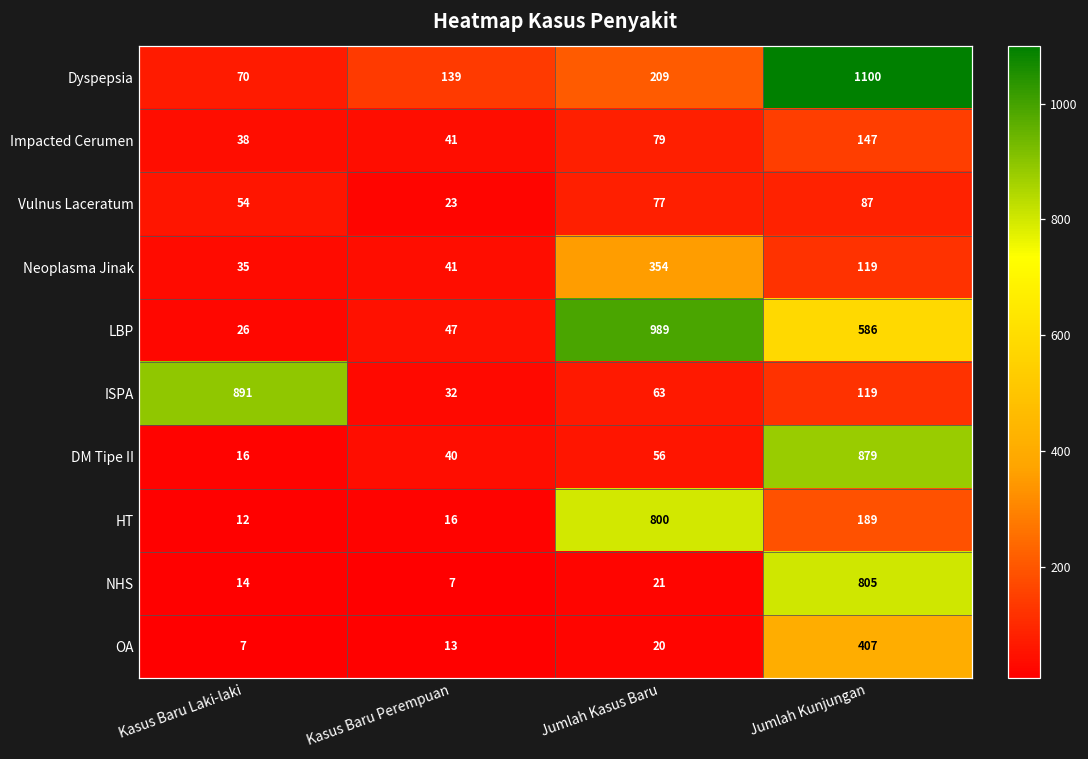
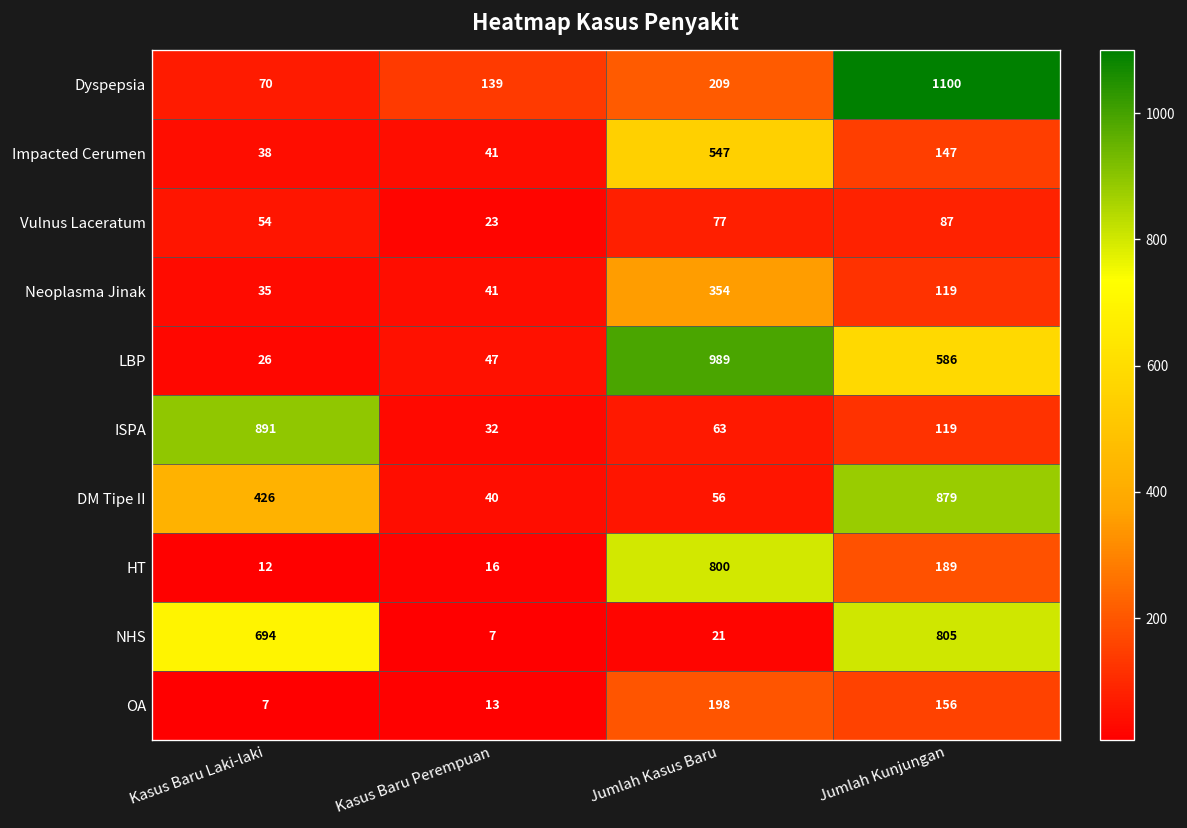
  {
    "Dyspepsia": {
      "Kasus Baru Laki-laki": 70,
      "Kasus Baru Perempuan": 139,
      "Jumlah Kasus Baru": 209,
      "Jumlah Kunjungan": 1100
    },
    "Impacted Cerumen": {
      "Kasus Baru Laki-laki": 38,
      "Kasus Baru Perempuan": 41,
-     "Jumlah Kasus Baru": 79,
+     "Jumlah Kasus Baru": 547,
      "Jumlah Kunjungan": 147
    },
    "Vulnus Laceratum": {
      "Kasus Baru Laki-laki": 54,
      "Kasus Baru Perempuan": 23,
      "Jumlah Kasus Baru": 77,
      "Jumlah Kunjungan": 87
    },
    "Neoplasma Jinak": {
      "Kasus Baru Laki-laki": 35,
      "Kasus Baru Perempuan": 41,
      "Jumlah Kasus Baru": 354,
      "Jumlah Kunjungan": 119
    },
    "LBP": {
      "Kasus Baru Laki-laki": 26,
      "Kasus Baru Perempuan": 47,
      "Jumlah Kasus Baru": 989,
      "Jumlah Kunjungan": 586
    },
    "ISPA": {
      "Kasus Baru Laki-laki": 891,
      "Kasus Baru Perempuan": 32,
      "Jumlah Kasus Baru": 63,
      "Jumlah Kunjungan": 119
    },
    "DM Tipe II": {
-     "Kasus Baru Laki-laki": 16,
+     "Kasus Baru Laki-laki": 426,
      "Kasus Baru Perempuan": 40,
      "Jumlah Kasus Baru": 56,
      "Jumlah Kunjungan": 879
    },
    "HT": {
      "Kasus Baru Laki-laki": 12,
      "Kasus Baru Perempuan": 16,
      "Jumlah Kasus Baru": 800,
      "Jumlah Kunjungan": 189
    },
    "NHS": {
-     "Kasus Baru Laki-laki": 14,
+     "Kasus Baru Laki-laki": 694,
      "Kasus Baru Perempuan": 7,
      "Jumlah Kasus Baru": 21,
      "Jumlah Kunjungan": 805
    },
    "OA": {
      "Kasus Baru Laki-laki": 7,
      "Kasus Baru Perempuan": 13,
-     "Jumlah Kasus Baru": 20,
-     "Jumlah Kunjungan": 407
+     "Jumlah Kasus Baru": 198,
+     "Jumlah Kunjungan": 156
    }
  }
